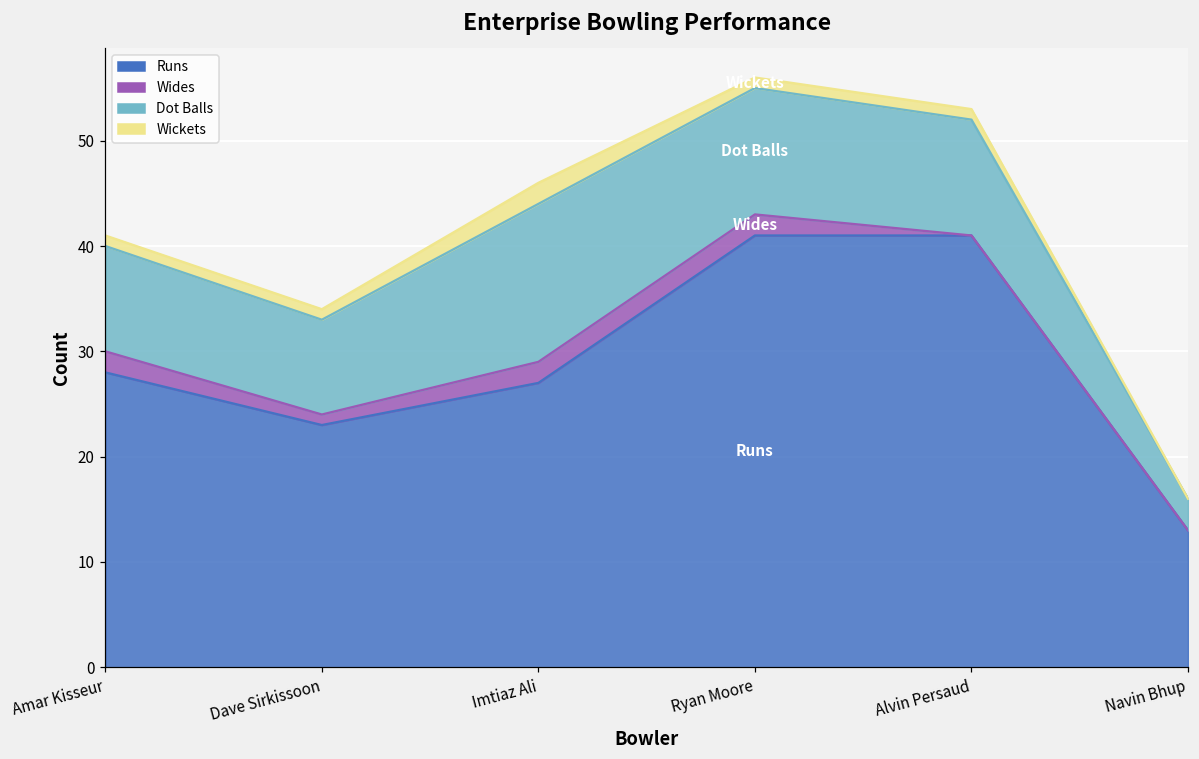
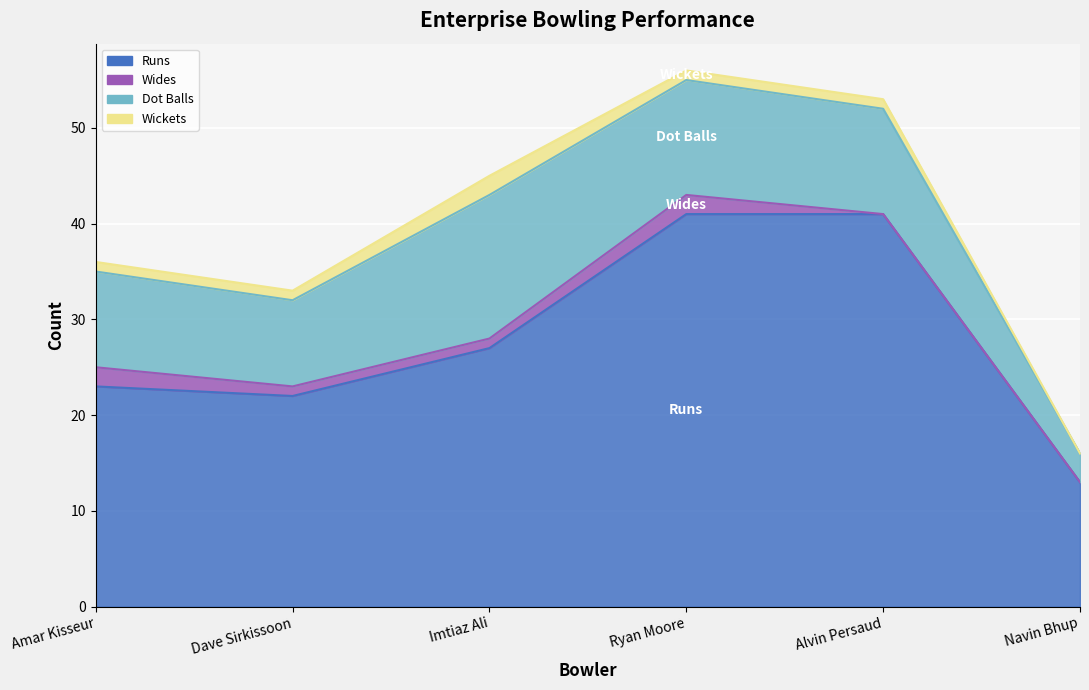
  {
    "Runs": {
-     "Amar Kisseur": 28,
-     "Dave Sirkissoon": 23,
+     "Amar Kisseur": 23,
+     "Dave Sirkissoon": 22,
      "Imtiaz Ali": 27
    },
    "Wides": {
      "Amar Kisseur": 2,
      "Dave Sirkissoon": 1,
-     "Imtiaz Ali": 2
+     "Imtiaz Ali": 1
    },
    "Dot Balls": {
      "Amar Kisseur": 10,
      "Dave Sirkissoon": 9,
      "Imtiaz Ali": 15,
      "Alvin Persaud": 11
    },
    "Wickets": {
      "Amar Kisseur": 1,
      "Dave Sirkissoon": 1,
      "Imtiaz Ali": 2,
      "Alvin Persaud": 1
    }
  }
